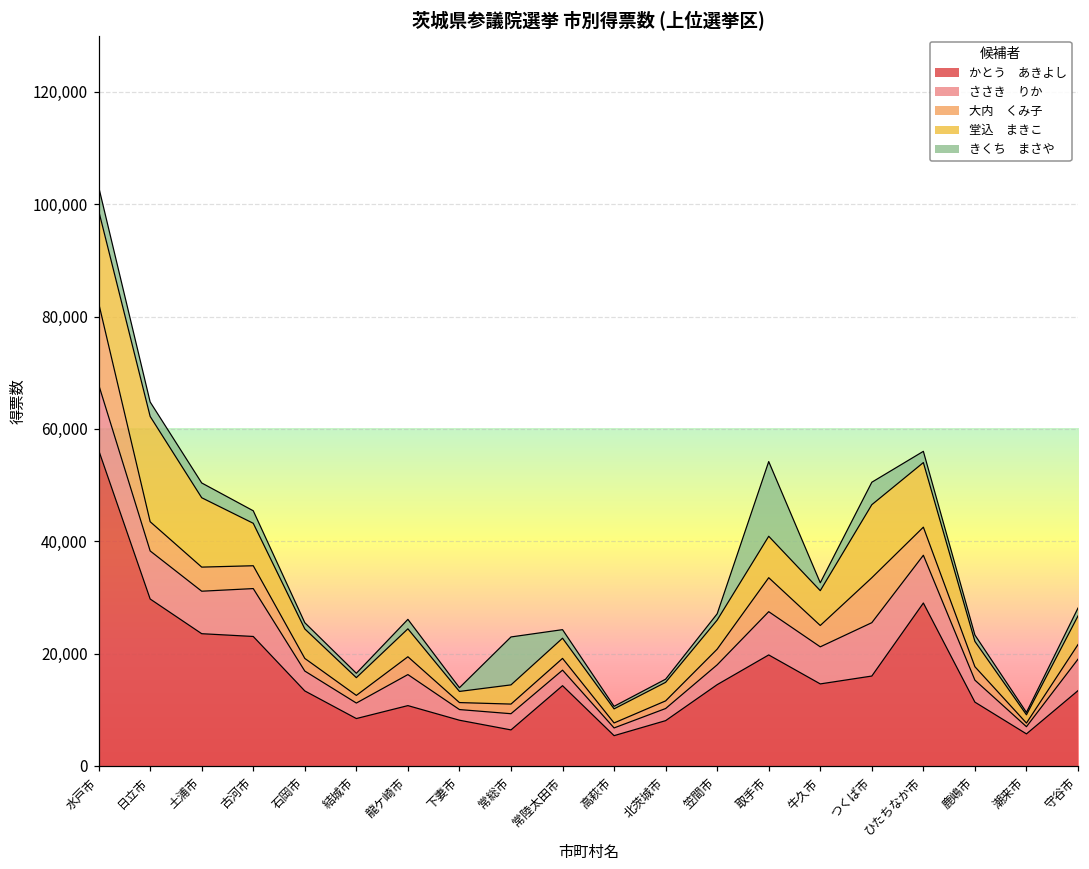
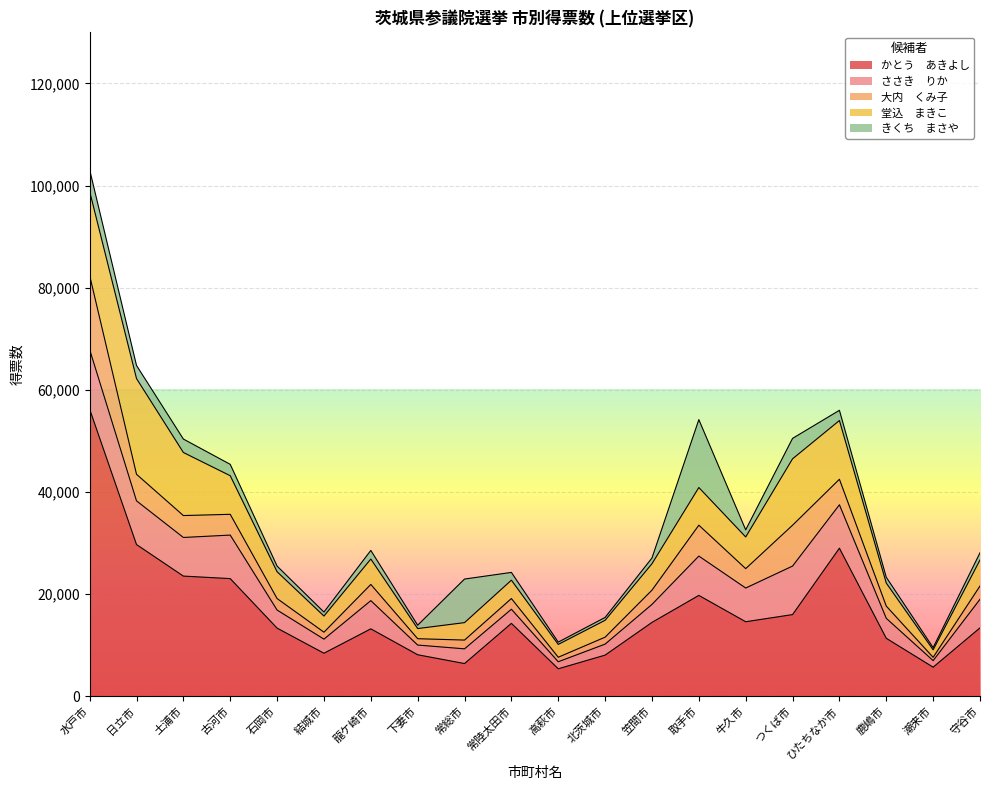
  {
    "かとう あきよし": {
      "水戸市": "56,000",
      "日立市": "30,000",
      "土浦市": "24,000",
      "古河市": "23,000",
      "石岡市": "13,000",
      "結城市": "8,000",
-     "龍ケ崎市": "11,000",
+     "龍ケ崎市": "13,000",
      "下妻市": "8,000",
      "常総市": "6,000",
      "常陸太田市": "14,000",
      "高萩市": "5,000",
      "北茨城市": "8,000",
      "笠間市": "14,000",
      "取手市": "20,000",
      "牛久市": "15,000",
      "つくば市": "16,000",
      "ひたちなか市": "29,000",
      "鹿嶋市": "11,000",
      "潮来市": "6,000",
      "守谷市": "13,000"
    },
    "きくち まさや": {
      "水戸市": "4,000",
      "日立市": "3,000",
      "土浦市": "3,000",
      "古河市": "2,000",
      "石岡市": "1,000",
      "結城市": "1,000",
      "龍ケ崎市": "2,000",
      "下妻市": "1,000",
      "常総市": "9,000",
      "常陸太田市": "2,000",
      "北茨城市": "1,000",
      "笠間市": "1,000",
      "取手市": "13,000",
      "牛久市": "1,000",
      "つくば市": "4,000",
      "ひたちなか市": "2,000",
      "鹿嶋市": "1,000",
      "守谷市": "1,000"
    }
  }
